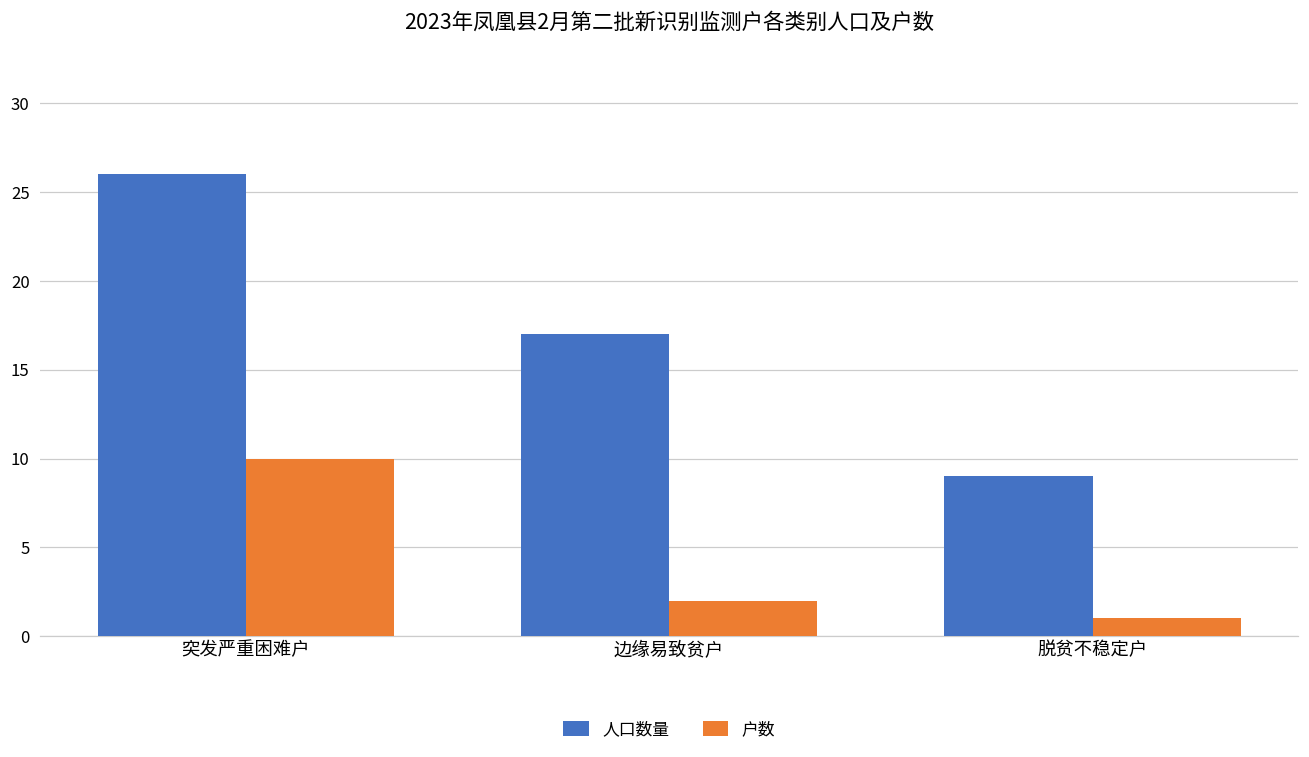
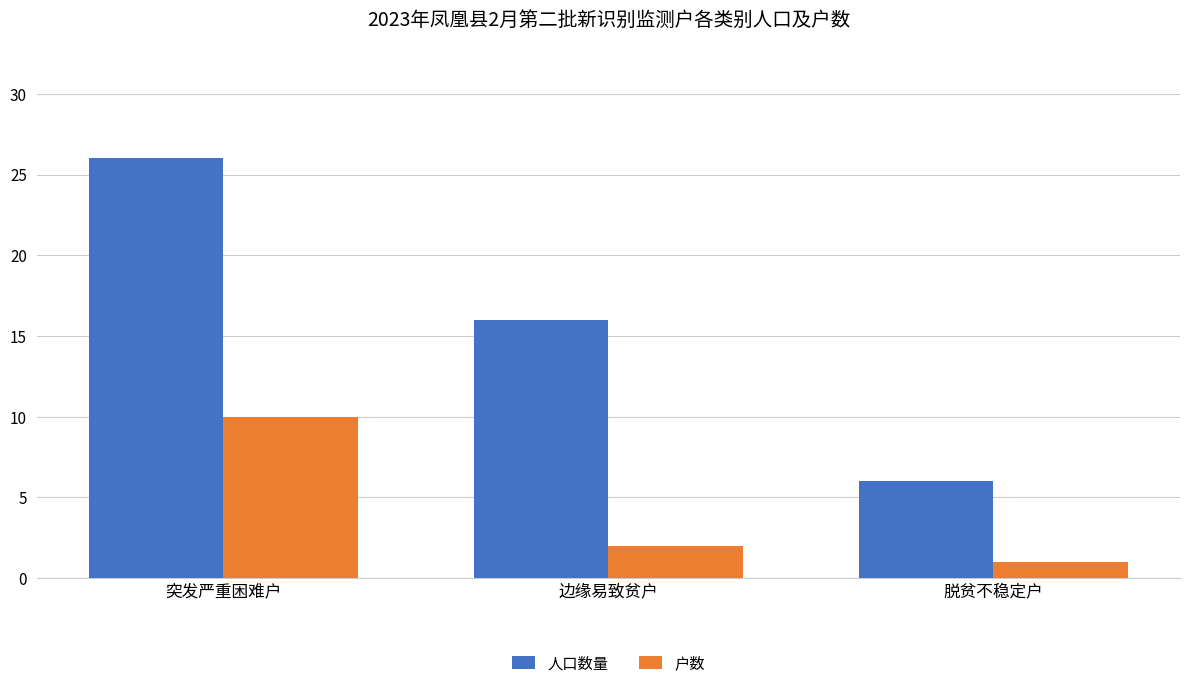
  {
    "人口数量": {
      "突发严重困难户": 26,
-     "边缘易致贫户": 17,
-     "脱贫不稳定户": 9
+     "边缘易致贫户": 16,
+     "脱贫不稳定户": 6
    },
    "户数": {
      "突发严重困难户": 10,
      "边缘易致贫户": 2,
      "脱贫不稳定户": 1
    }
  }
